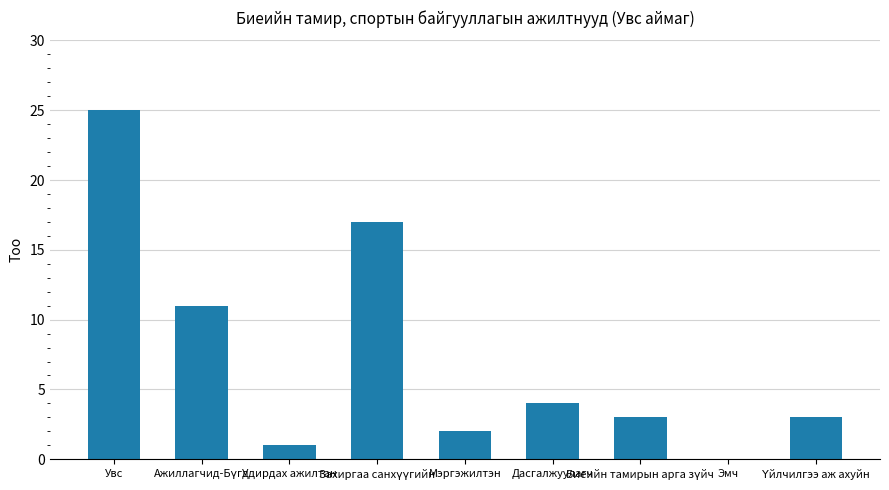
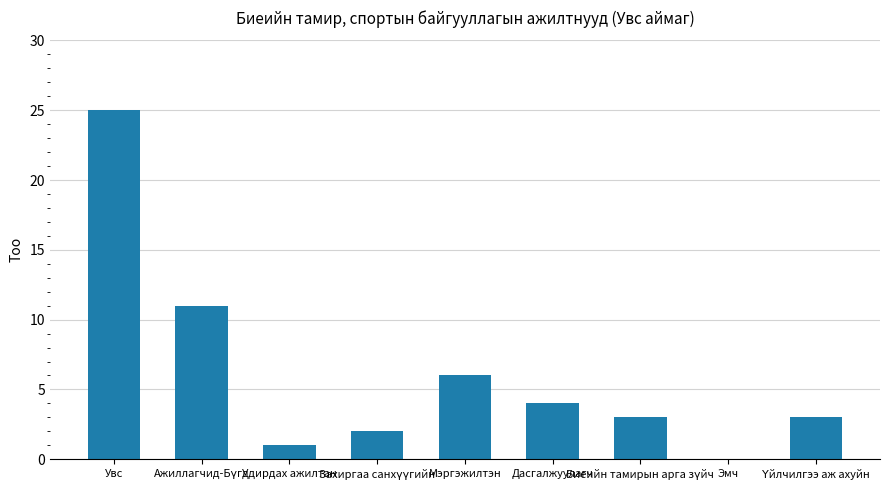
  {
    "Увс": 25,
    "Ажиллагчид-Бүгд": 11,
-   "Захиргаа санхүүгийн": 17,
-   "Мэргэжилтэн": 2,
+   "Захиргаа санхүүгийн": 2,
+   "Мэргэжилтэн": 6,
    "Эмч": 0,
    "Үйлчилгээ аж ахуйн": 3
  }
